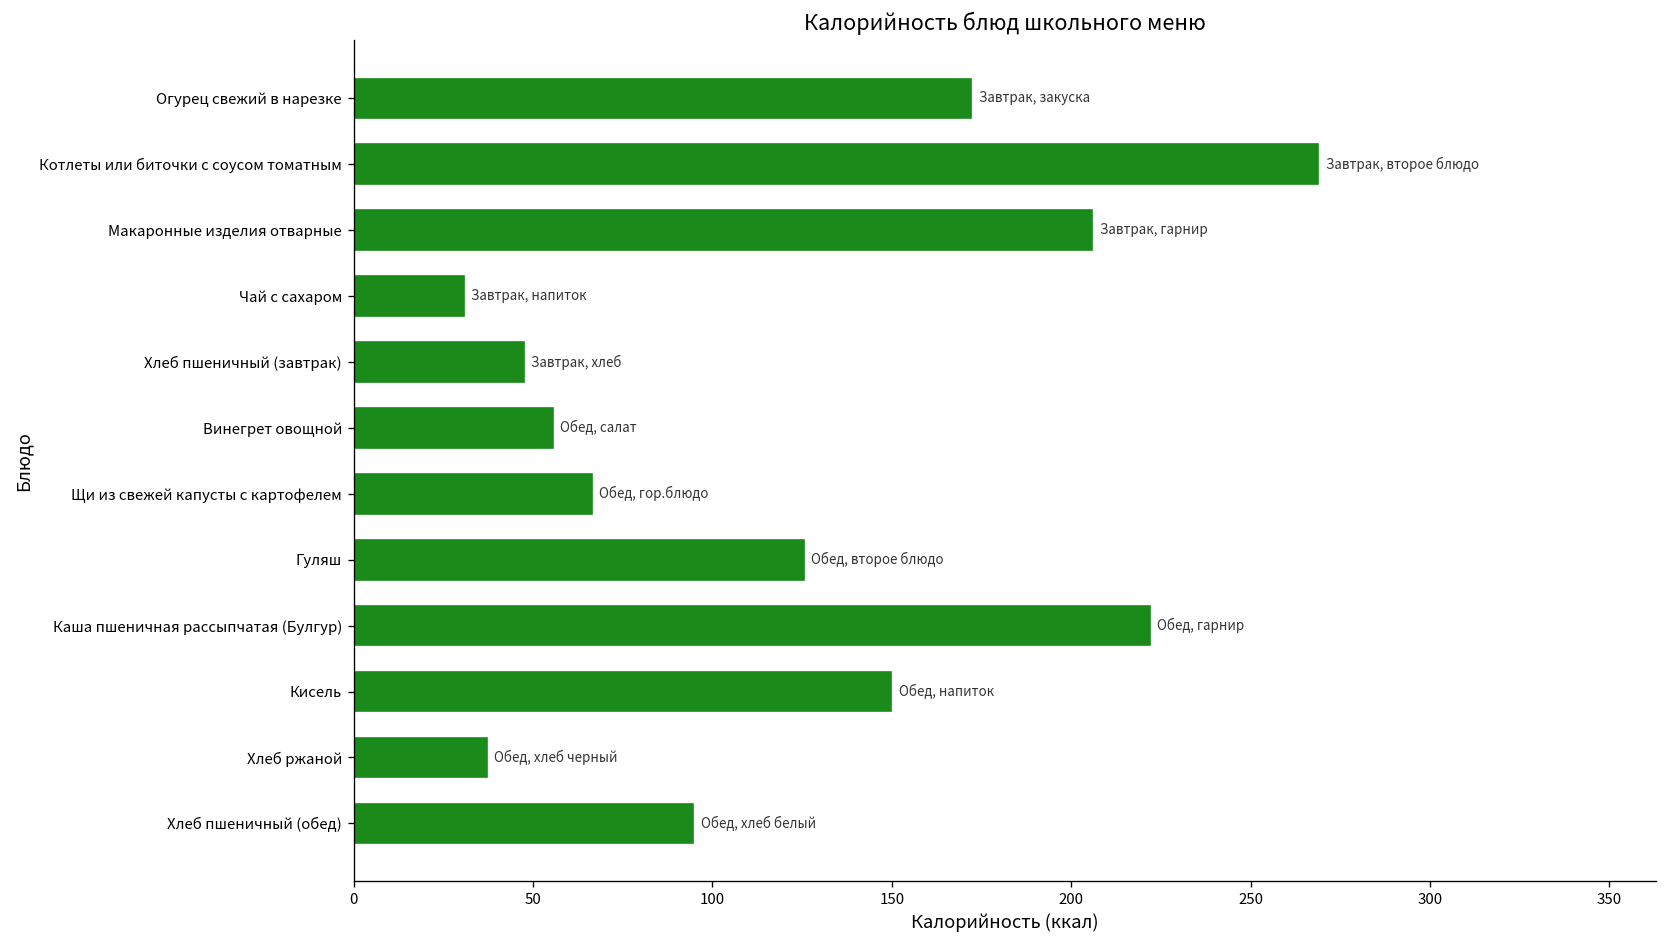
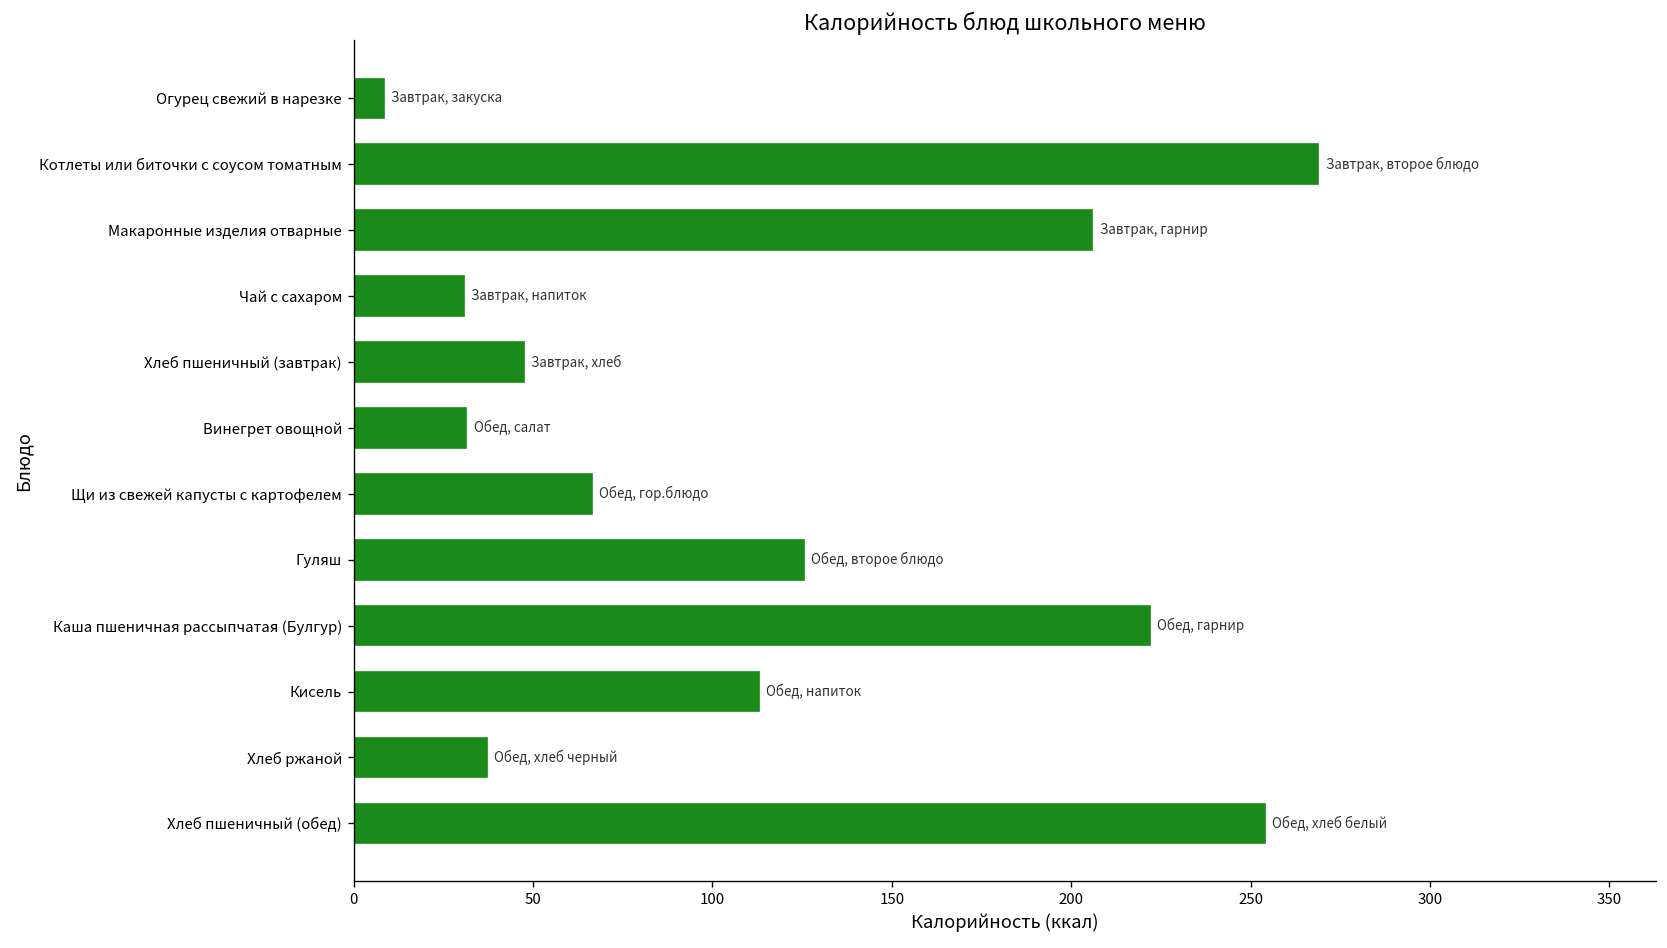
  {
-   "Огурец свежий в нарезке": 172,
+   "Огурец свежий в нарезке": 8,
    "Котлеты или биточки с соусом томатным": 269,
    "Макаронные изделия отварные": 206,
    "Чай с сахаром": 31,
    "Хлеб пшеничный (завтрак)": 47,
-   "Винегрет овощной": 56,
+   "Винегрет овощной": 31,
    "Щи из свежей капусты с картофелем": 66,
    "Гуляш": 126,
    "Каша пшеничная рассыпчатая (Булгур)": 222,
-   "Кисель": 150,
+   "Кисель": 113,
    "Хлеб ржаной": 37,
-   "Хлеб пшеничный (обед)": 95
+   "Хлеб пшеничный (обед)": 254
  }
